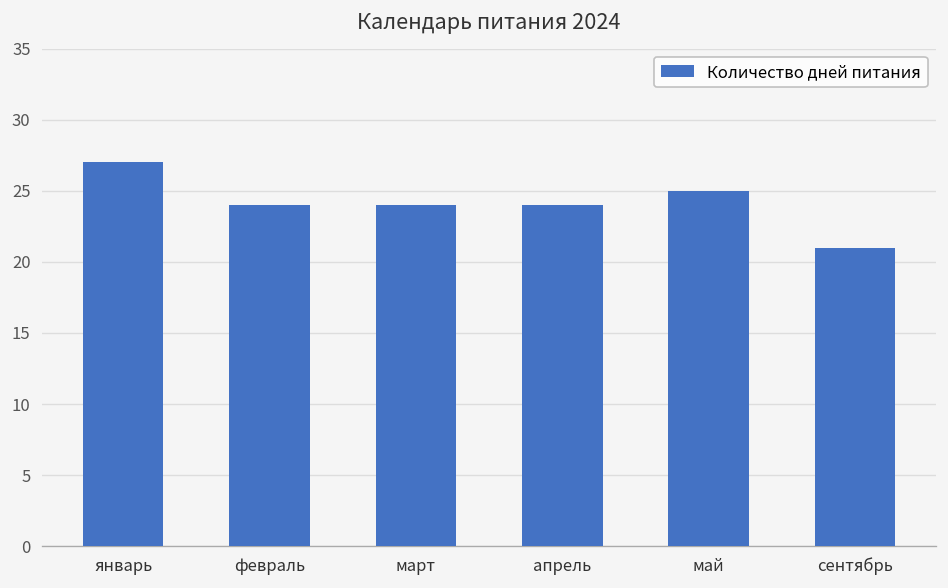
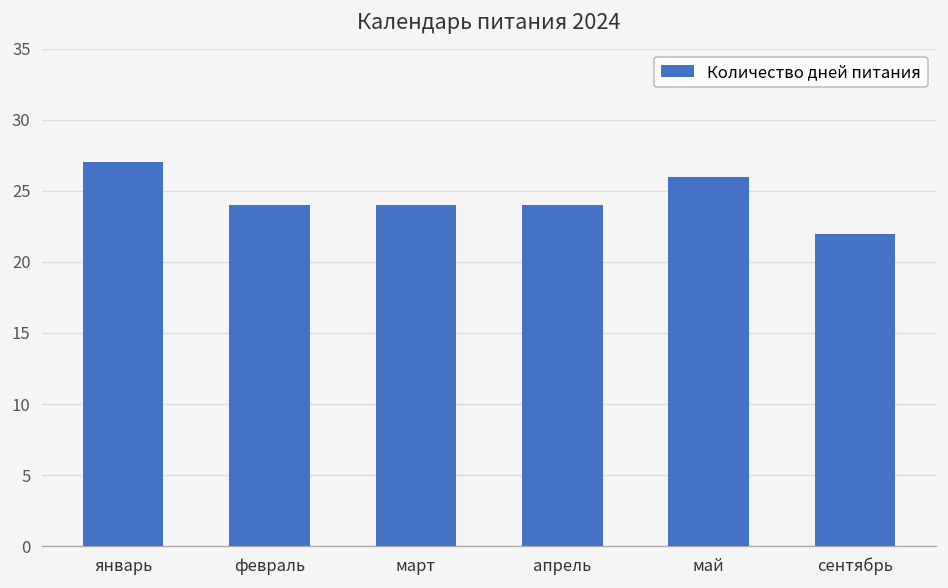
  {
    "январь": 27,
    "февраль": 24,
    "март": 24,
    "апрель": 24,
-   "май": 25,
-   "сентябрь": 21
+   "май": 26,
+   "сентябрь": 22
  }
